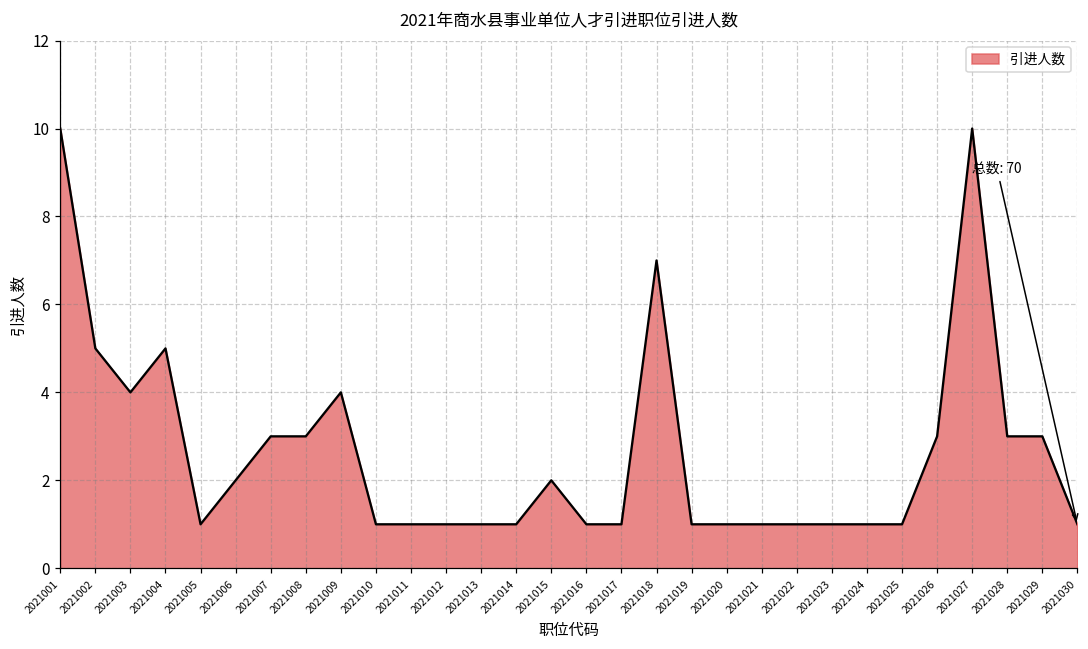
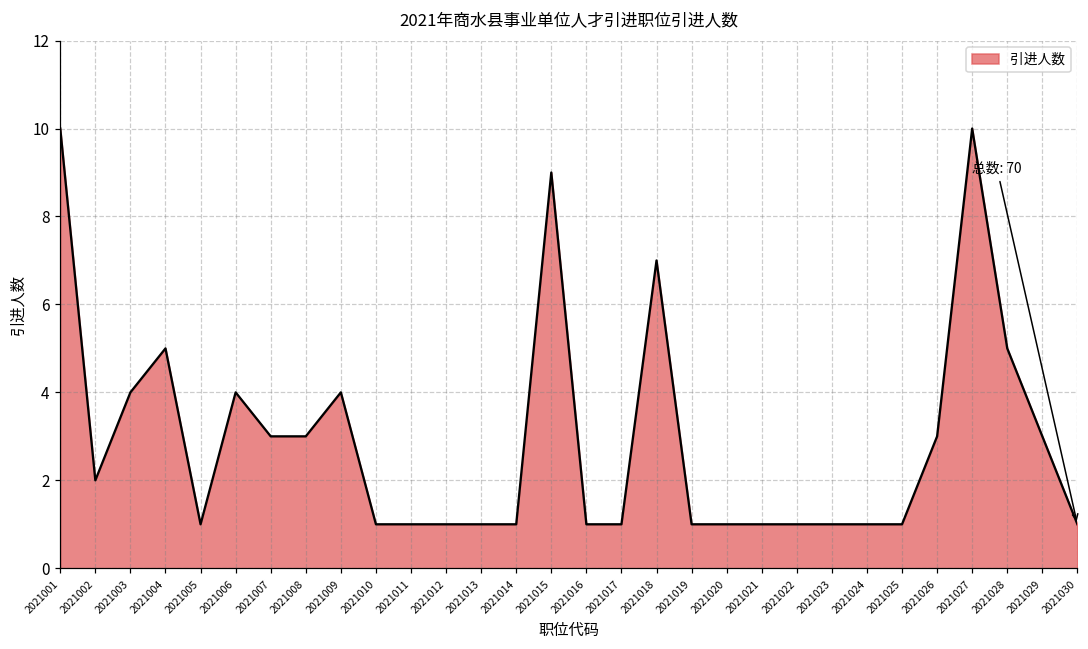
  {
    "2021001": 10,
-   "2021002": 5,
+   "2021002": 2,
    "2021003": 4,
    "2021004": 5,
    "2021005": 1,
-   "2021006": 2,
+   "2021006": 4,
    "2021007": 3,
    "2021008": 3,
    "2021009": 4,
    "2021010": 1,
    "2021011": 1,
    "2021012": 1,
    "2021013": 1,
    "2021014": 1,
-   "2021015": 2,
+   "2021015": 9,
    "2021016": 1,
    "2021017": 1,
    "2021018": 7,
    "2021019": 1,
    "2021020": 1,
    "2021021": 1,
    "2021022": 1,
    "2021023": 1,
    "2021024": 1,
    "2021025": 1,
    "2021026": 3,
    "2021027": 10,
-   "2021028": 3,
+   "2021028": 5,
    "2021030": 1
  }
